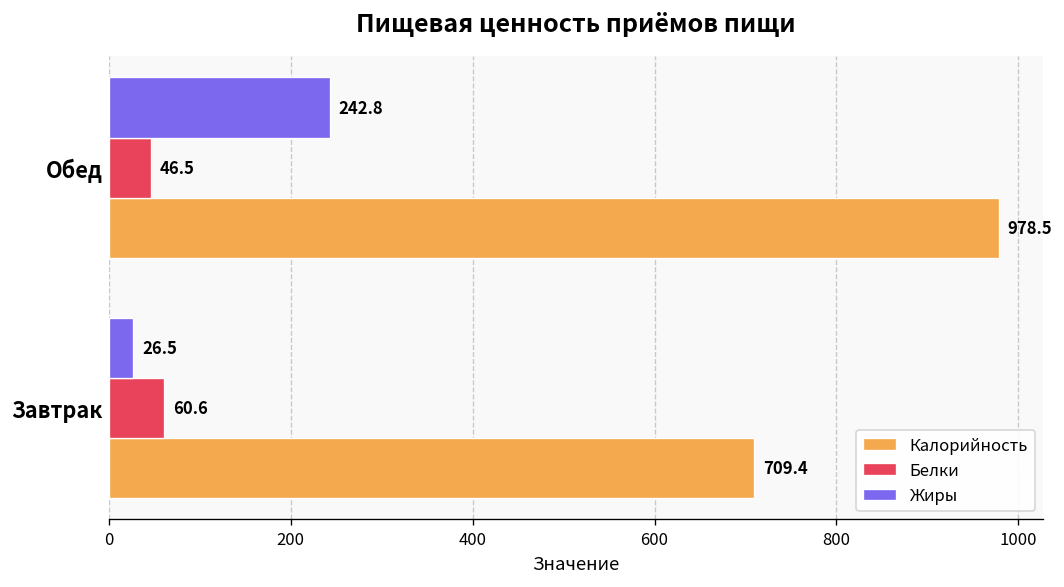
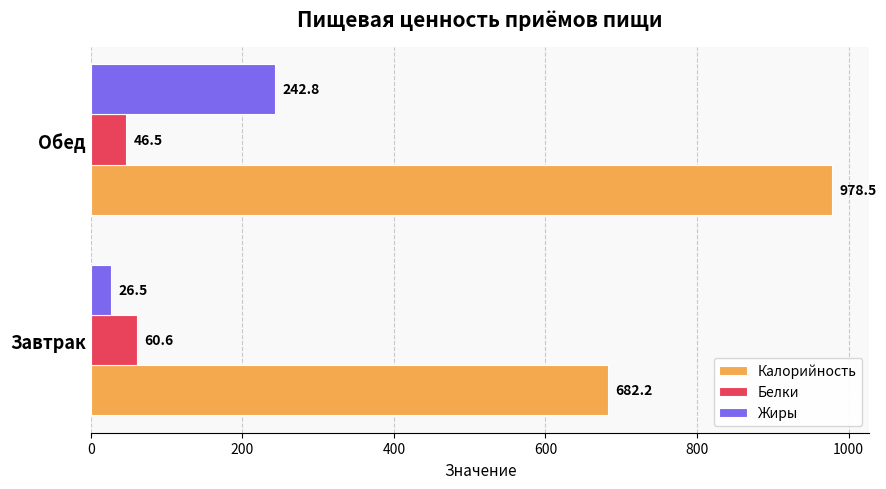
  {
    "Калорийность": {
      "Обед": 978.5,
-     "Завтрак": 709.4
+     "Завтрак": 682.2
    },
    "Белки": {
      "Обед": 46.5,
      "Завтрак": 60.6
    },
    "Жиры": {
      "Обед": 242.8,
      "Завтрак": 26.5
    }
  }
